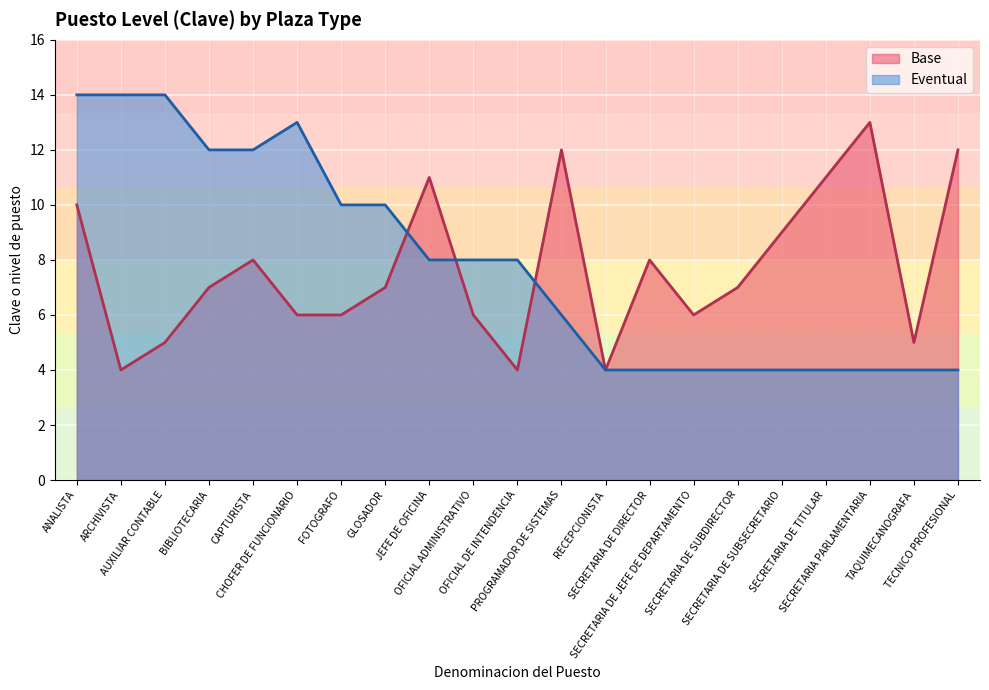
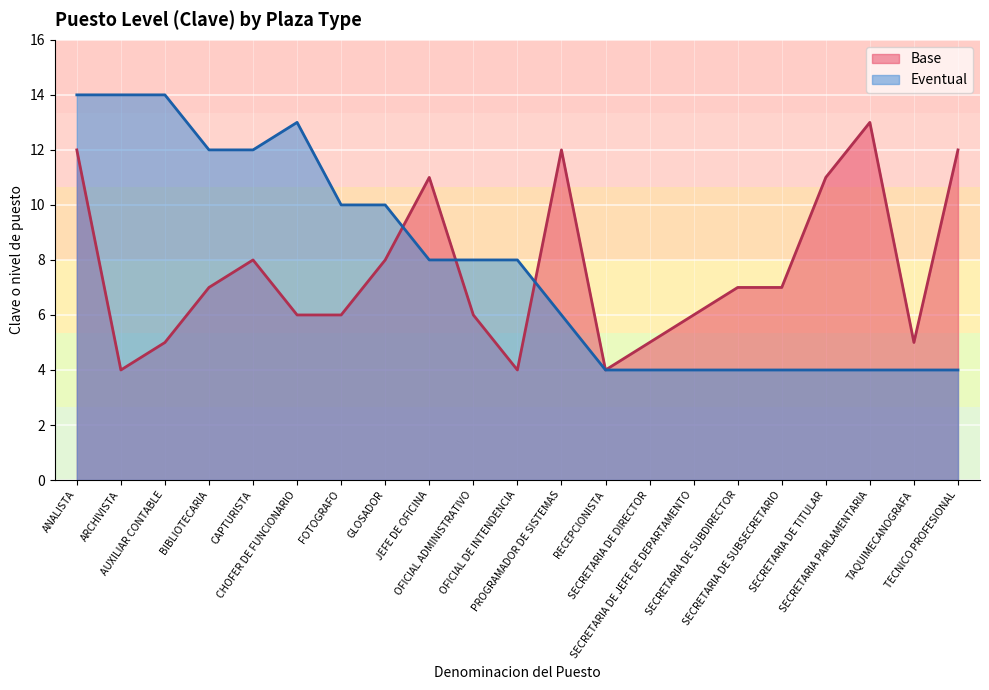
  {
    "Base": {
-     "ANALISTA": 10,
+     "ANALISTA": 12,
      "ARCHIVISTA": 4,
      "AUXILIAR CONTABLE": 5,
      "BIBLIOTECARIA": 7,
      "CAPTURISTA": 8,
      "CHOFER DE FUNCIONARIO": 6,
      "FOTOGRAFO": 6,
-     "GLOSADOR": 7,
+     "GLOSADOR": 8,
      "JEFE DE OFICINA": 11,
      "OFICIAL ADMINISTRATIVO": 6,
      "OFICIAL DE INTENDENCIA": 4,
      "PROGRAMADOR DE SISTEMAS": 12,
-     "SECRETARIA DE DIRECTOR": 8,
+     "SECRETARIA DE DIRECTOR": 5,
      "SECRETARIA DE JEFE DE DEPARTAMENTO": 6,
      "SECRETARIA DE SUBDIRECTOR": 7,
-     "SECRETARIA DE SUBSECRETARIO": 9,
+     "SECRETARIA DE SUBSECRETARIO": 7,
      "SECRETARIA DE TITULAR": 11,
      "SECRETARIA PARLAMENTARIA": 13,
      "TAQUIMECANOGRAFA": 5,
      "TECNICO PROFESIONAL": 12
    },
    "Eventual": {
      "ANALISTA": 14,
      "ARCHIVISTA": 14,
      "AUXILIAR CONTABLE": 14,
      "BIBLIOTECARIA": 12,
      "CAPTURISTA": 12,
      "CHOFER DE FUNCIONARIO": 13,
      "FOTOGRAFO": 10,
      "GLOSADOR": 10,
      "JEFE DE OFICINA": 8,
      "OFICIAL ADMINISTRATIVO": 8,
      "OFICIAL DE INTENDENCIA": 8,
      "PROGRAMADOR DE SISTEMAS": 6,
      "SECRETARIA DE DIRECTOR": 4,
      "SECRETARIA DE JEFE DE DEPARTAMENTO": 4,
      "SECRETARIA DE SUBDIRECTOR": 4,
      "SECRETARIA DE SUBSECRETARIO": 4,
      "SECRETARIA DE TITULAR": 4,
      "SECRETARIA PARLAMENTARIA": 4,
      "TAQUIMECANOGRAFA": 4,
      "TECNICO PROFESIONAL": 4
    }
  }
